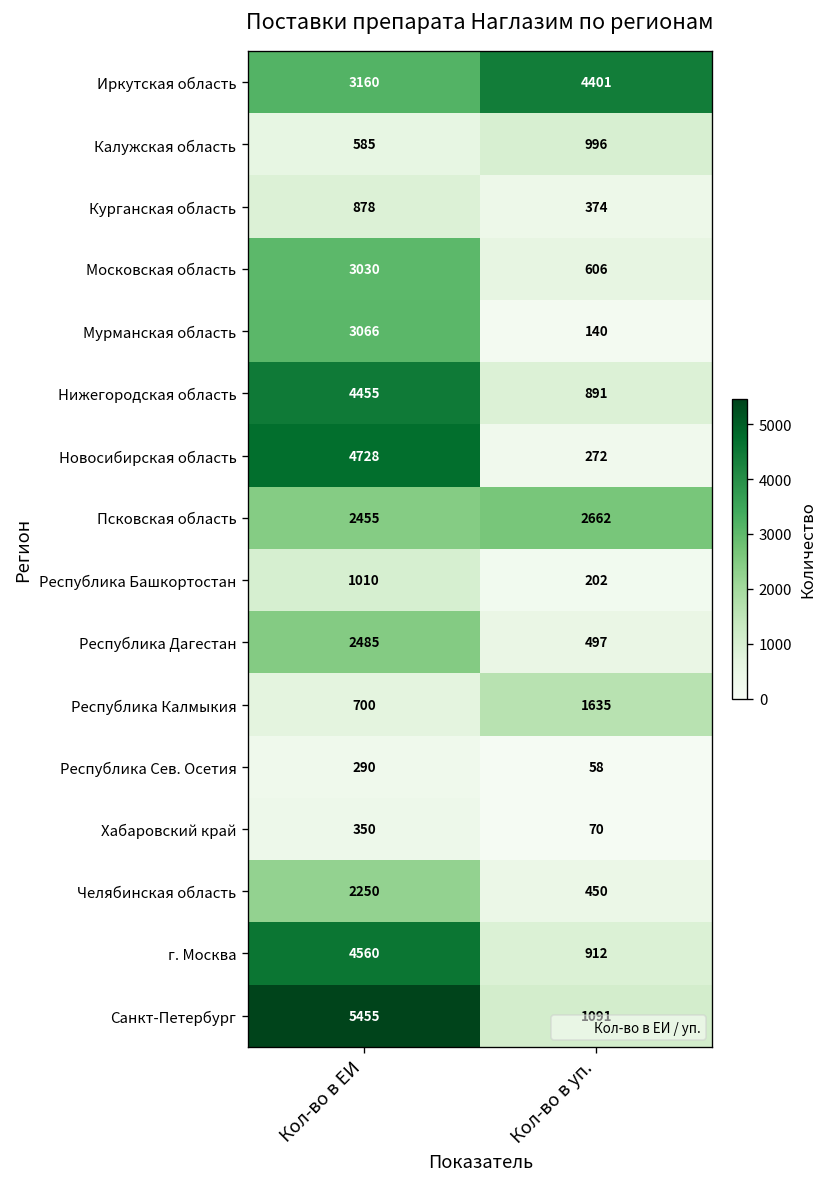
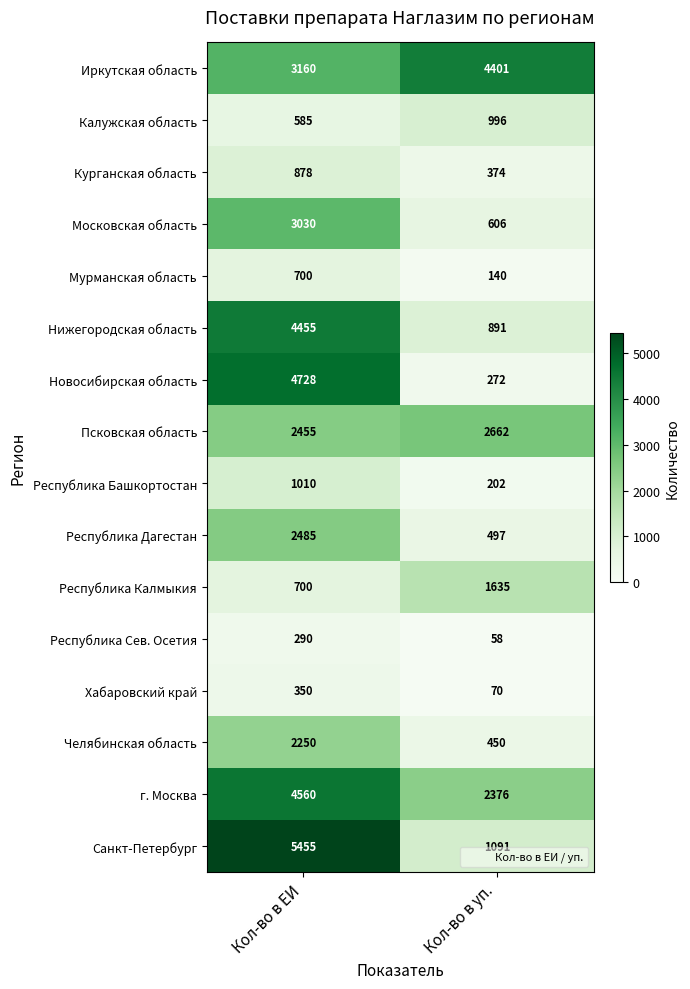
  {
    "Иркутская область": {
      "Кол-во в ЕИ": 3160,
      "Кол-во в уп.": 4401
    },
    "Калужская область": {
      "Кол-во в ЕИ": 585,
      "Кол-во в уп.": 996
    },
    "Курганская область": {
      "Кол-во в ЕИ": 878,
      "Кол-во в уп.": 374
    },
    "Московская область": {
      "Кол-во в ЕИ": 3030,
      "Кол-во в уп.": 606
    },
    "Мурманская область": {
-     "Кол-во в ЕИ": 3066,
+     "Кол-во в ЕИ": 700,
      "Кол-во в уп.": 140
    },
    "Нижегородская область": {
      "Кол-во в ЕИ": 4455,
      "Кол-во в уп.": 891
    },
    "Новосибирская область": {
      "Кол-во в ЕИ": 4728,
      "Кол-во в уп.": 272
    },
    "Псковская область": {
      "Кол-во в ЕИ": 2455,
      "Кол-во в уп.": 2662
    },
    "Республика Башкортостан": {
      "Кол-во в ЕИ": 1010,
      "Кол-во в уп.": 202
    },
    "Республика Дагестан": {
      "Кол-во в ЕИ": 2485,
      "Кол-во в уп.": 497
    },
    "Республика Калмыкия": {
      "Кол-во в ЕИ": 700,
      "Кол-во в уп.": 1635
    },
    "Республика Сев. Осетия": {
      "Кол-во в ЕИ": 290,
      "Кол-во в уп.": 58
    },
    "Хабаровский край": {
      "Кол-во в ЕИ": 350,
      "Кол-во в уп.": 70
    },
    "Челябинская область": {
      "Кол-во в ЕИ": 2250,
      "Кол-во в уп.": 450
    },
    "г. Москва": {
      "Кол-во в ЕИ": 4560,
-     "Кол-во в уп.": 912
+     "Кол-во в уп.": 2376
    },
    "Санкт-Петербург": {
      "Кол-во в ЕИ": 5455
    }
  }
